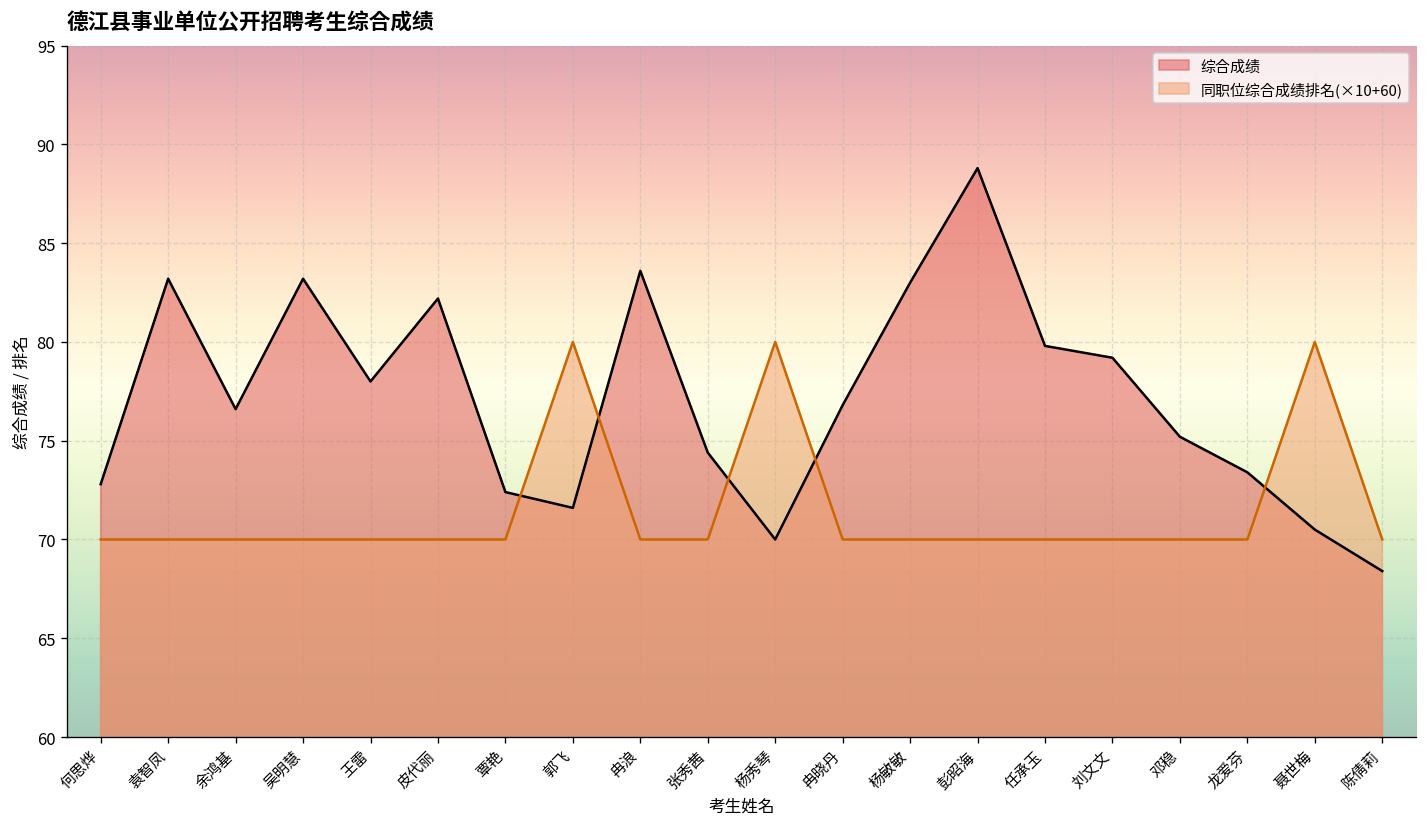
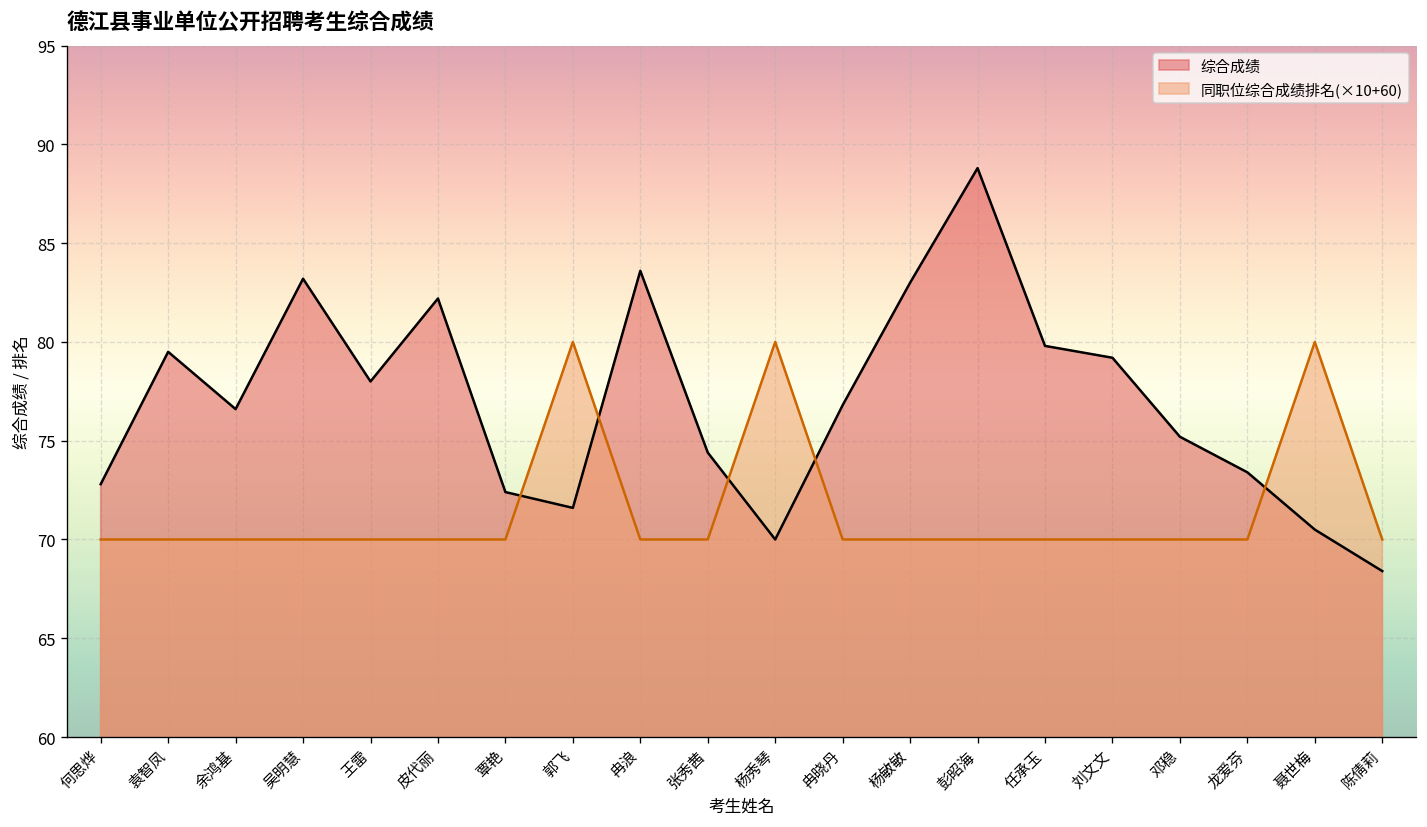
  {
    "综合成绩": {
      "何思烨": 72.8,
-     "袁智凤": 83.2,
+     "袁智凤": 79.5,
      "余鸿基": 76.6,
      "吴明慧": 83.2,
      "王雷": 78.0,
      "皮代丽": 82.2,
      "覃艳": 72.4,
      "郭飞": 71.6,
      "冉浪": 83.6,
      "张秀茜": 74.4,
      "杨秀琴": 70.0,
      "冉晓丹": 76.8,
      "杨敏敏": 83.0,
      "彭昭海": 88.8,
      "任承玉": 79.8,
      "刘文文": 79.2,
      "邓稳": 75.2,
      "龙爱芬": 73.4,
      "聂世梅": 70.5,
      "陈倩莉": 68.4
    },
    "同职位综合成绩排名(×10+60)": {
      "何思烨": 70.0,
      "袁智凤": 70.0,
      "余鸿基": 70.0,
      "吴明慧": 70.0,
      "王雷": 70.0,
      "皮代丽": 70.0,
      "覃艳": 70.0,
      "郭飞": 80.0,
      "冉浪": 70.0,
      "张秀茜": 70.0,
      "杨秀琴": 80.0,
      "冉晓丹": 70.0,
      "杨敏敏": 70.0,
      "彭昭海": 70.0,
      "任承玉": 70.0,
      "刘文文": 70.0,
      "邓稳": 70.0,
      "龙爱芬": 70.0,
      "聂世梅": 80.0,
      "陈倩莉": 70.0
    }
  }
